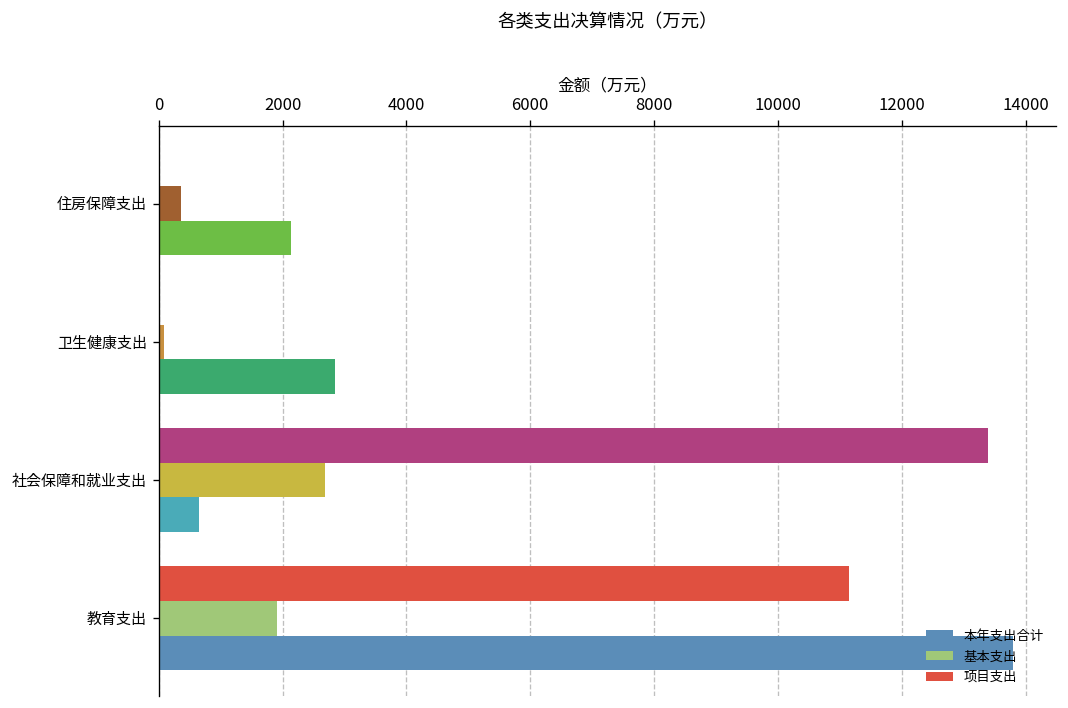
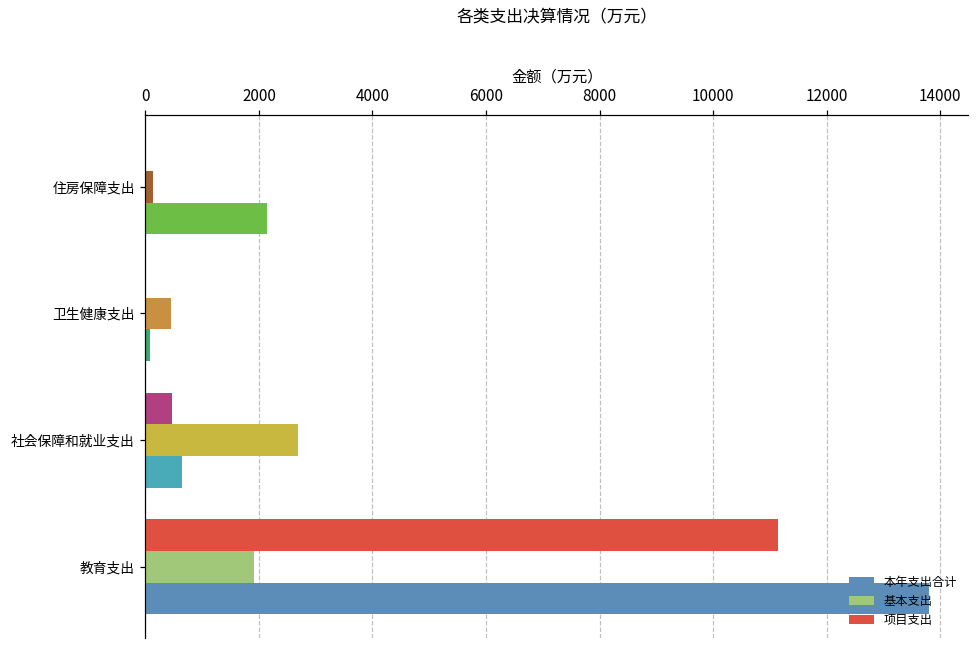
  {
    "本年支出合计": {
      "住房保障支出": 2100,
-     "卫生健康支出": 2800,
+     "卫生健康支出": 100,
      "社会保障和就业支出": 600,
      "教育支出": 13800
    },
    "基本支出": {
-     "住房保障支出": 400,
-     "卫生健康支出": 100,
+     "住房保障支出": 100,
+     "卫生健康支出": 400,
      "社会保障和就业支出": 2700,
      "教育支出": 1900
    },
    "项目支出": {
      "住房保障支出": 0,
      "卫生健康支出": 0,
-     "社会保障和就业支出": 13400,
+     "社会保障和就业支出": 500,
      "教育支出": 11100
    }
  }
